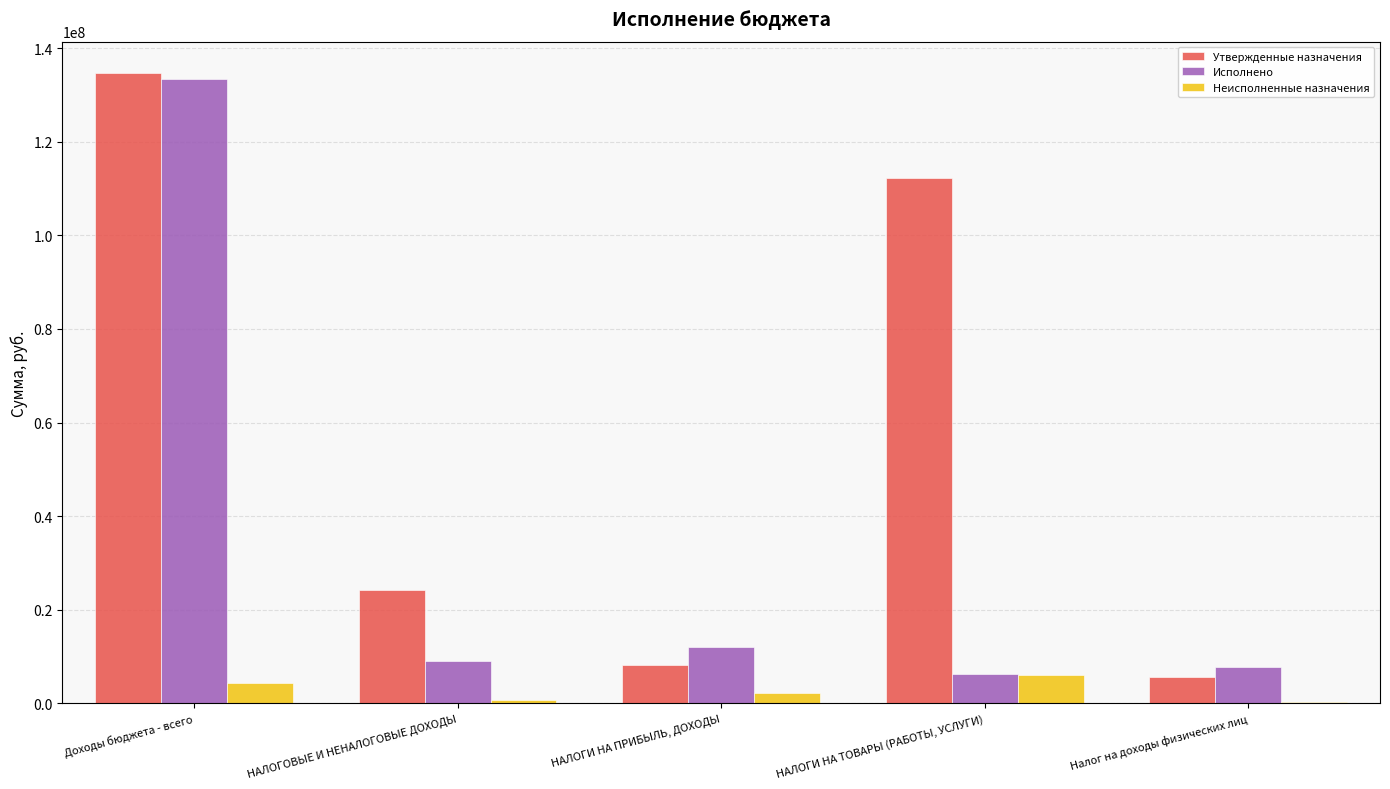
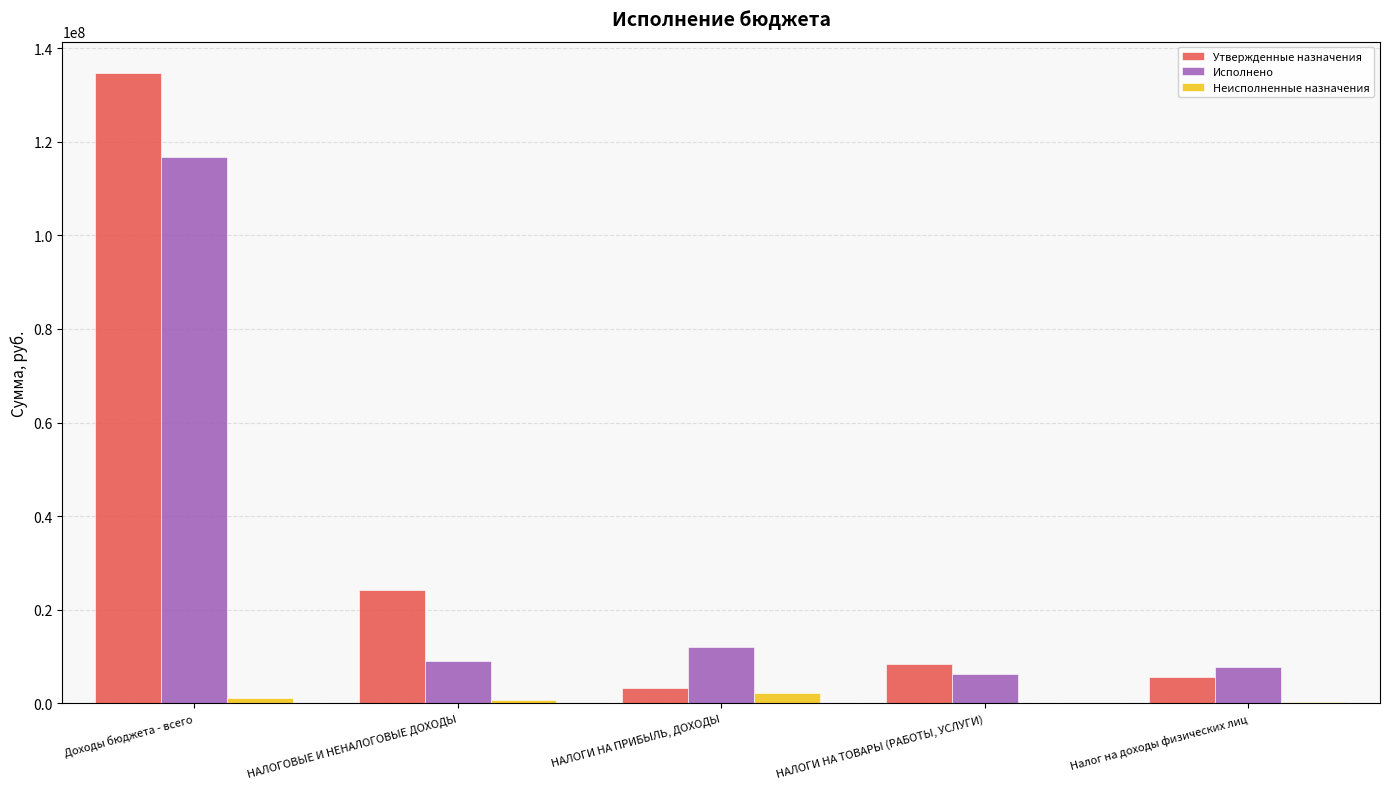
  {
    "Утвержденные назначения": {
      "Доходы бюджета - всего": 135000000,
      "НАЛОГОВЫЕ И НЕНАЛОГОВЫЕ ДОХОДЫ": 24000000,
-     "НАЛОГИ НА ПРИБЫЛЬ, ДОХОДЫ": 8000000,
-     "НАЛОГИ НА ТОВАРЫ (РАБОТЫ, УСЛУГИ)": 112000000,
+     "НАЛОГИ НА ПРИБЫЛЬ, ДОХОДЫ": 3000000,
+     "НАЛОГИ НА ТОВАРЫ (РАБОТЫ, УСЛУГИ)": 8000000,
      "Налог на доходы физических лиц": 6000000
    },
    "Исполнено": {
-     "Доходы бюджета - всего": 133000000,
+     "Доходы бюджета - всего": 117000000,
      "НАЛОГОВЫЕ И НЕНАЛОГОВЫЕ ДОХОДЫ": 9000000,
      "НАЛОГИ НА ПРИБЫЛЬ, ДОХОДЫ": 12000000,
      "НАЛОГИ НА ТОВАРЫ (РАБОТЫ, УСЛУГИ)": 6000000,
      "Налог на доходы физических лиц": 8000000
    },
    "Неисполненные назначения": {
-     "Доходы бюджета - всего": 4000000,
+     "Доходы бюджета - всего": 1000000,
      "НАЛОГОВЫЕ И НЕНАЛОГОВЫЕ ДОХОДЫ": 1000000,
      "НАЛОГИ НА ПРИБЫЛЬ, ДОХОДЫ": 2000000,
-     "НАЛОГИ НА ТОВАРЫ (РАБОТЫ, УСЛУГИ)": 6000000
+     "НАЛОГИ НА ТОВАРЫ (РАБОТЫ, УСЛУГИ)": 0
    }
  }
